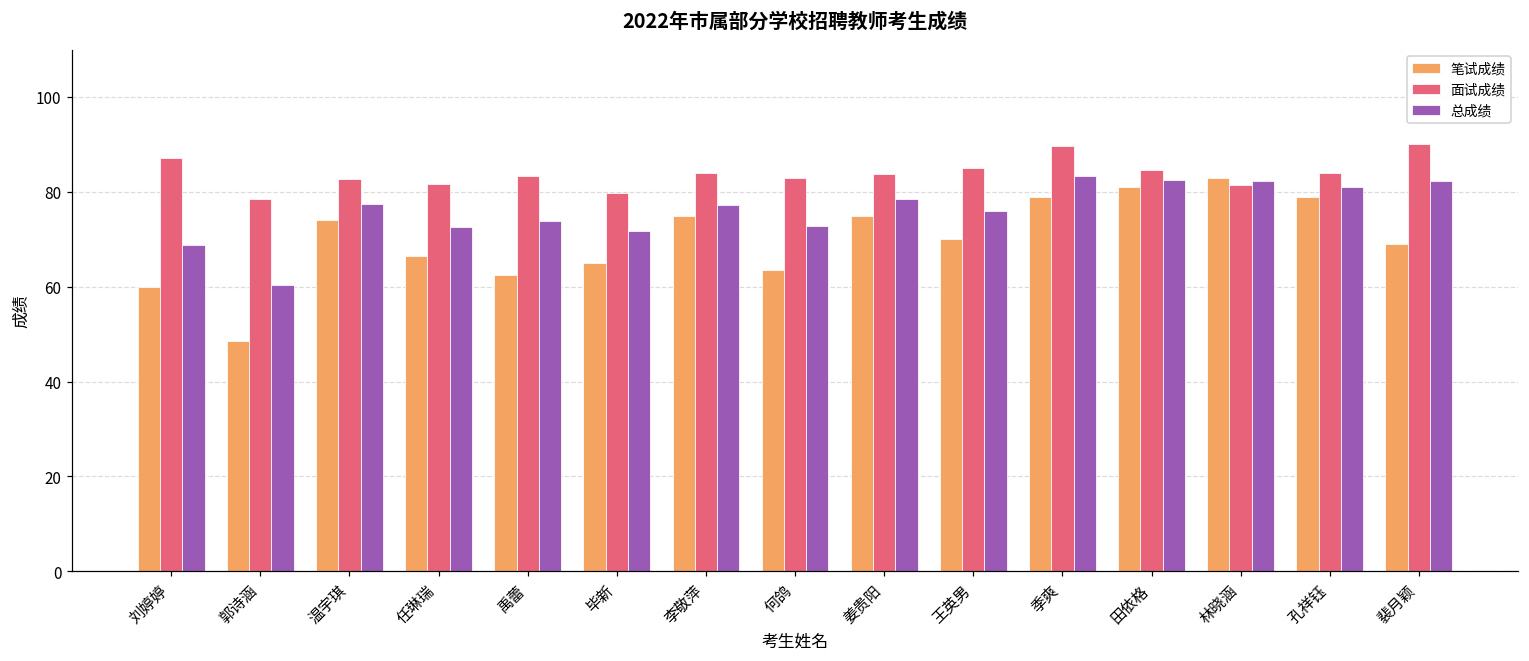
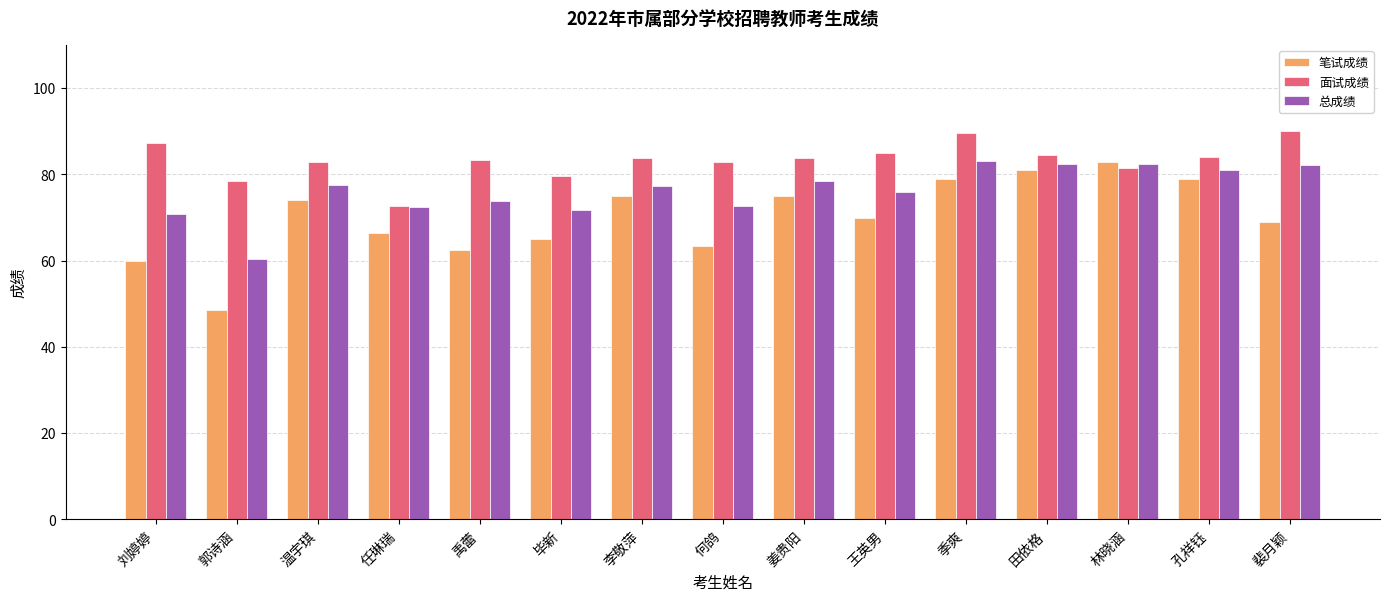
  {
    "笔试成绩": {
      "刘婷婷": 60,
      "郭诗涵": 49,
      "温宇琪": 74,
      "任琳瑞": 67,
      "禹蕾": 63,
      "毕新": 65,
      "李敬萍": 75,
      "何鸽": 64,
      "姜贵阳": 75,
      "王英男": 70,
      "季爽": 79,
      "田依格": 81,
      "林晓涵": 83,
      "孔祥钰": 79,
      "裴月颖": 69
    },
    "面试成绩": {
      "刘婷婷": 87,
      "郭诗涵": 78,
      "温宇琪": 83,
-     "任琳瑞": 82,
+     "任琳瑞": 73,
      "禹蕾": 83,
      "毕新": 80,
      "李敬萍": 84,
      "何鸽": 83,
      "姜贵阳": 84,
      "王英男": 85,
      "季爽": 90,
      "田依格": 85,
      "林晓涵": 81,
      "孔祥钰": 84,
      "裴月颖": 90
    },
    "总成绩": {
-     "刘婷婷": 69,
+     "刘婷婷": 71,
      "郭诗涵": 60,
      "温宇琪": 78,
      "任琳瑞": 73,
      "禹蕾": 74,
      "毕新": 72,
      "李敬萍": 77,
      "何鸽": 73,
      "姜贵阳": 79,
      "王英男": 76,
      "季爽": 83,
      "田依格": 82,
      "林晓涵": 82,
      "孔祥钰": 81,
      "裴月颖": 82
    }
  }
